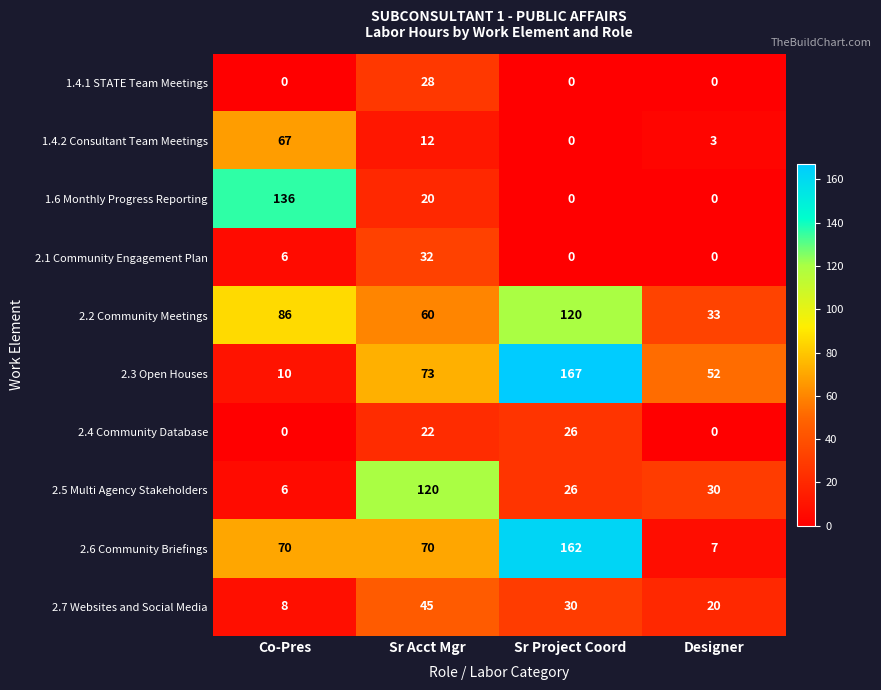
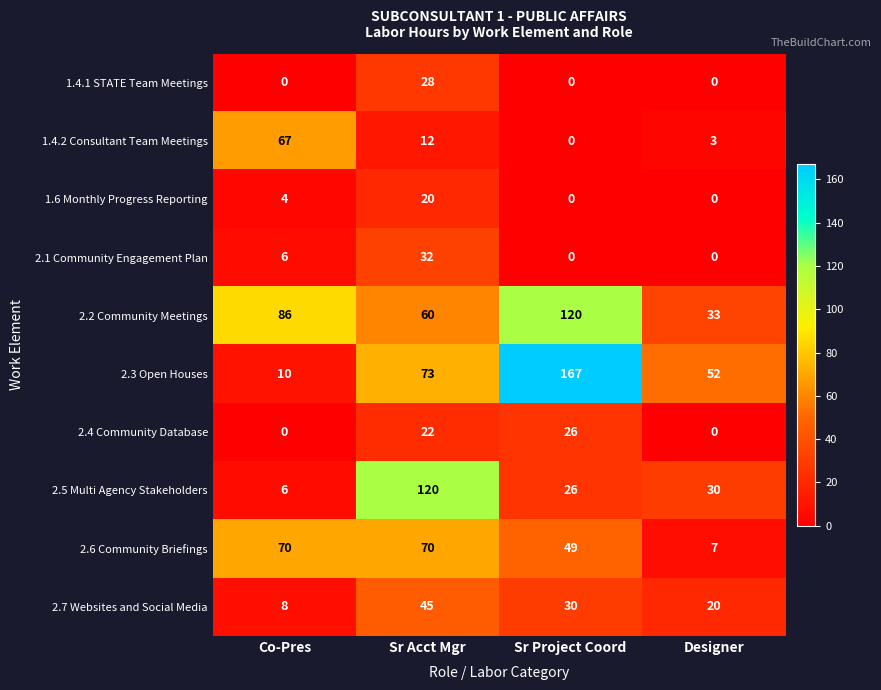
  {
    "1.4.1 STATE Team Meetings": {
      "Co-Pres": 0,
      "Sr Acct Mgr": 28,
      "Sr Project Coord": 0,
      "Designer": 0
    },
    "1.4.2 Consultant Team Meetings": {
      "Co-Pres": 67,
      "Sr Acct Mgr": 12,
      "Sr Project Coord": 0,
      "Designer": 3
    },
    "1.6 Monthly Progress Reporting": {
-     "Co-Pres": 136,
+     "Co-Pres": 4,
      "Sr Acct Mgr": 20,
      "Sr Project Coord": 0,
      "Designer": 0
    },
    "2.1 Community Engagement Plan": {
      "Co-Pres": 6,
      "Sr Acct Mgr": 32,
      "Sr Project Coord": 0,
      "Designer": 0
    },
    "2.2 Community Meetings": {
      "Co-Pres": 86,
      "Sr Acct Mgr": 60,
      "Sr Project Coord": 120,
      "Designer": 33
    },
    "2.3 Open Houses": {
      "Co-Pres": 10,
      "Sr Acct Mgr": 73,
      "Sr Project Coord": 167,
      "Designer": 52
    },
    "2.4 Community Database": {
      "Co-Pres": 0,
      "Sr Acct Mgr": 22,
      "Sr Project Coord": 26,
      "Designer": 0
    },
    "2.5 Multi Agency Stakeholders": {
      "Co-Pres": 6,
      "Sr Acct Mgr": 120,
      "Sr Project Coord": 26,
      "Designer": 30
    },
    "2.6 Community Briefings": {
      "Co-Pres": 70,
      "Sr Acct Mgr": 70,
-     "Sr Project Coord": 162,
+     "Sr Project Coord": 49,
      "Designer": 7
    },
    "2.7 Websites and Social Media": {
      "Co-Pres": 8,
      "Sr Acct Mgr": 45,
      "Sr Project Coord": 30,
      "Designer": 20
    }
  }
